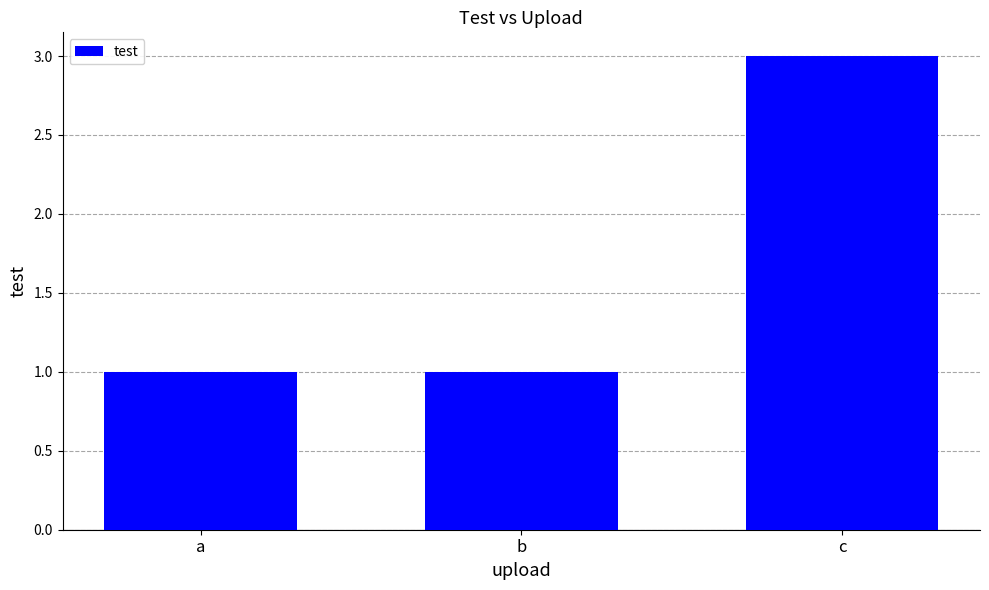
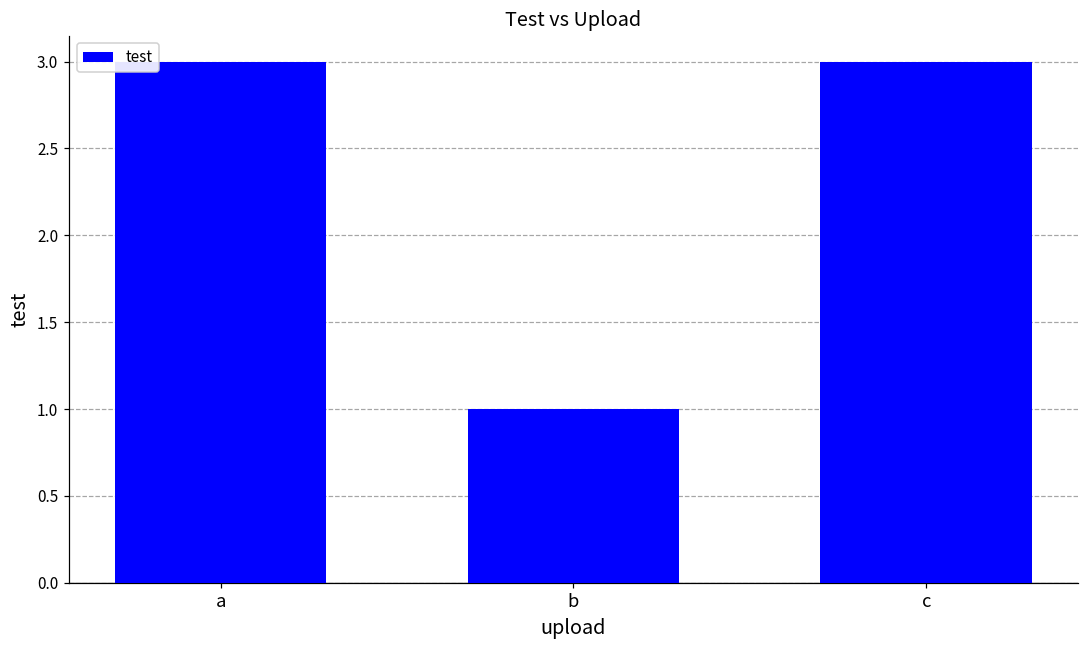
  {
-   "a": 1,
+   "a": 3,
    "b": 1,
    "c": 3
  }
